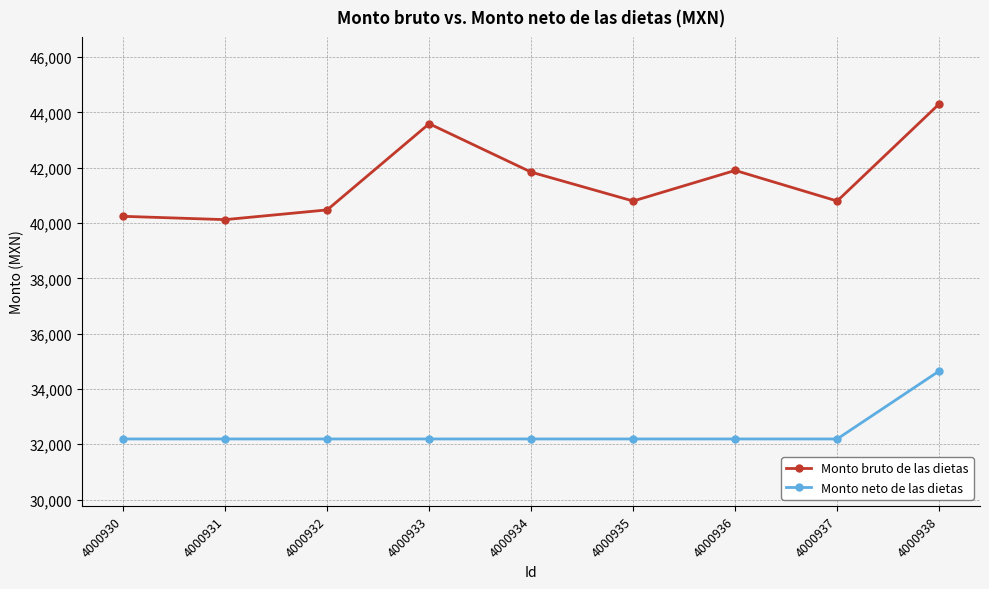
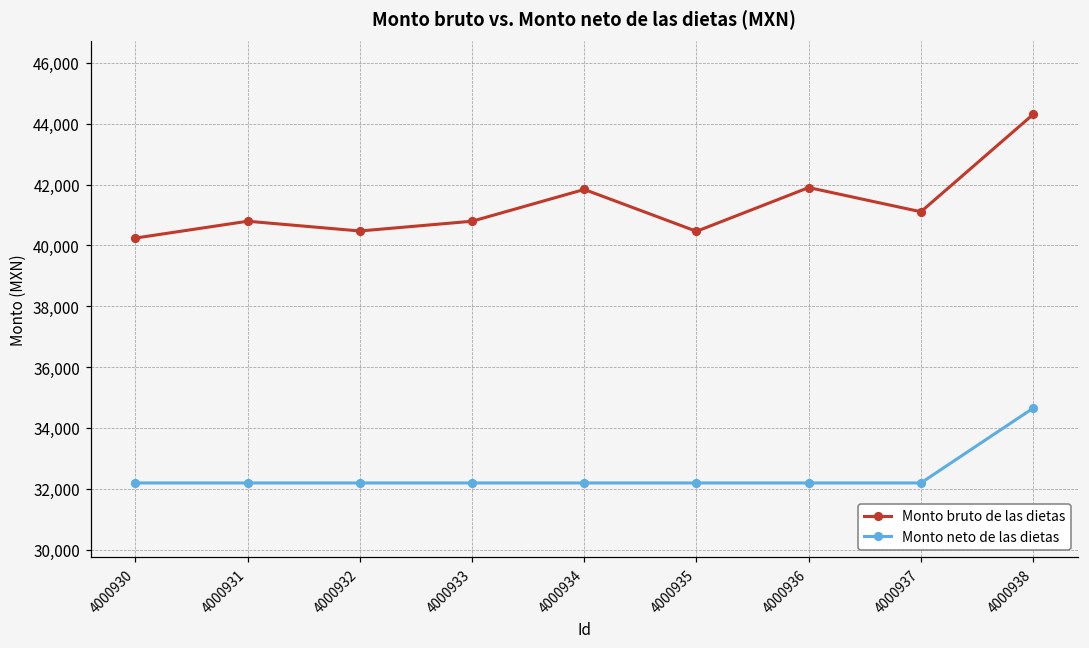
  {
    "Monto bruto de las dietas": {
      "4000930": "40,200",
-     "4000931": "40,100",
+     "4000931": "40,800",
      "4000932": "40,500",
-     "4000933": "43,600",
+     "4000933": "40,800",
      "4000934": "41,800",
-     "4000935": "40,800",
+     "4000935": "40,500",
      "4000936": "41,900",
-     "4000937": "40,800",
+     "4000937": "41,100",
      "4000938": "44,300"
    },
    "Monto neto de las dietas": {
      "4000930": "32,200",
      "4000931": "32,200",
      "4000932": "32,200",
      "4000933": "32,200",
      "4000934": "32,200",
      "4000935": "32,200",
      "4000936": "32,200",
      "4000937": "32,200",
      "4000938": "34,600"
    }
  }
